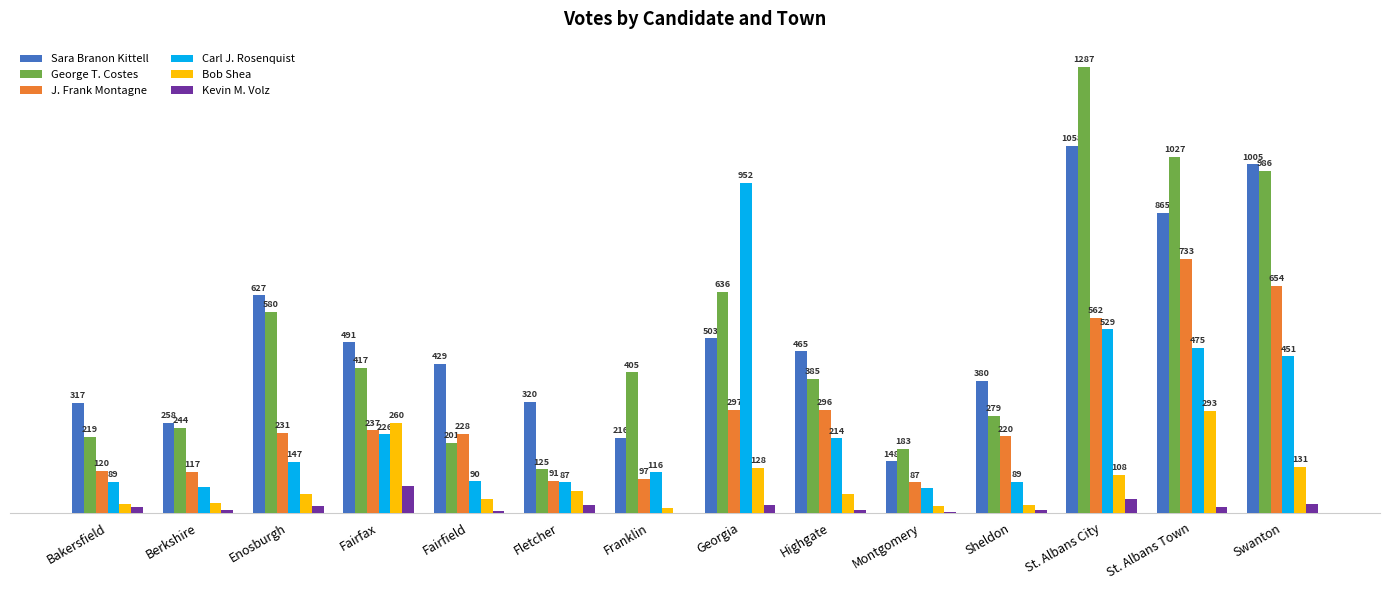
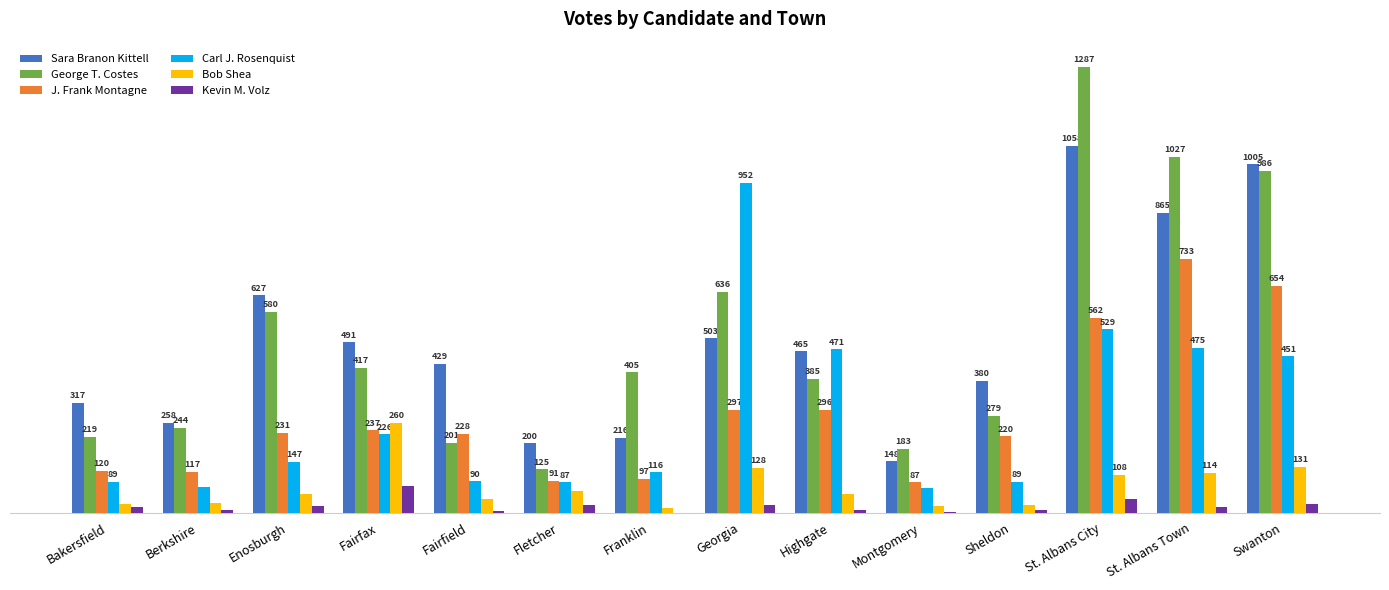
  {
    "Sara Branon Kittell": {
      "Bakersfield": 317,
      "Berkshire": 258,
      "Enosburgh": 627,
      "Fairfax": 491,
      "Fairfield": 429,
-     "Fletcher": 320,
+     "Fletcher": 200,
      "Franklin": 216,
      "Georgia": 503,
      "Highgate": 465,
      "Montgomery": 148,
      "Sheldon": 380,
      "St. Albans City": 1058,
      "St. Albans Town": 865,
      "Swanton": 1005
    },
    "George T. Costes": {
      "Bakersfield": 219,
      "Berkshire": 244,
      "Enosburgh": 580,
      "Fairfax": 417,
      "Fairfield": 201,
      "Fletcher": 125,
      "Franklin": 405,
      "Georgia": 636,
      "Highgate": 385,
      "Montgomery": 183,
      "Sheldon": 279,
      "St. Albans City": 1287,
      "St. Albans Town": 1027,
      "Swanton": 986
    },
    "J. Frank Montagne": {
      "Bakersfield": 120,
      "Berkshire": 117,
      "Enosburgh": 231,
      "Fairfield": 228,
      "Fletcher": 91,
      "Franklin": 97,
      "Georgia": 297,
      "Highgate": 296,
      "Montgomery": 87,
      "Sheldon": 220,
      "St. Albans City": 562,
      "St. Albans Town": 733,
      "Swanton": 654
    },
    "Carl J. Rosenquist": {
      "Bakersfield": 89,
      "Enosburgh": 147,
      "Fairfield": 90,
      "Fletcher": 87,
      "Franklin": 116,
      "Georgia": 952,
-     "Highgate": 214,
+     "Highgate": 471,
      "Sheldon": 89,
      "St. Albans City": 529,
      "St. Albans Town": 475,
      "Swanton": 451
    },
    "Bob Shea": {
      "Fairfax": 260,
      "Georgia": 128,
      "St. Albans City": 108,
-     "St. Albans Town": 293,
+     "St. Albans Town": 114,
      "Swanton": 131
    }
  }
